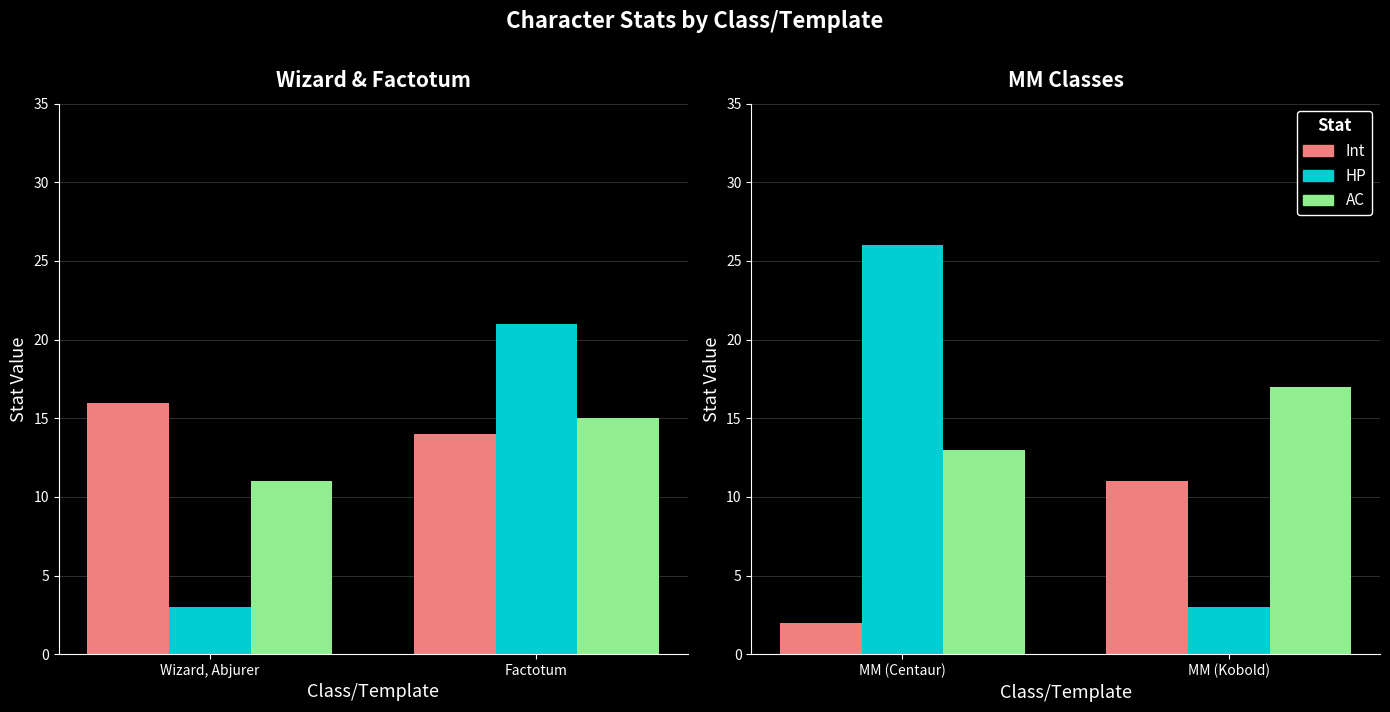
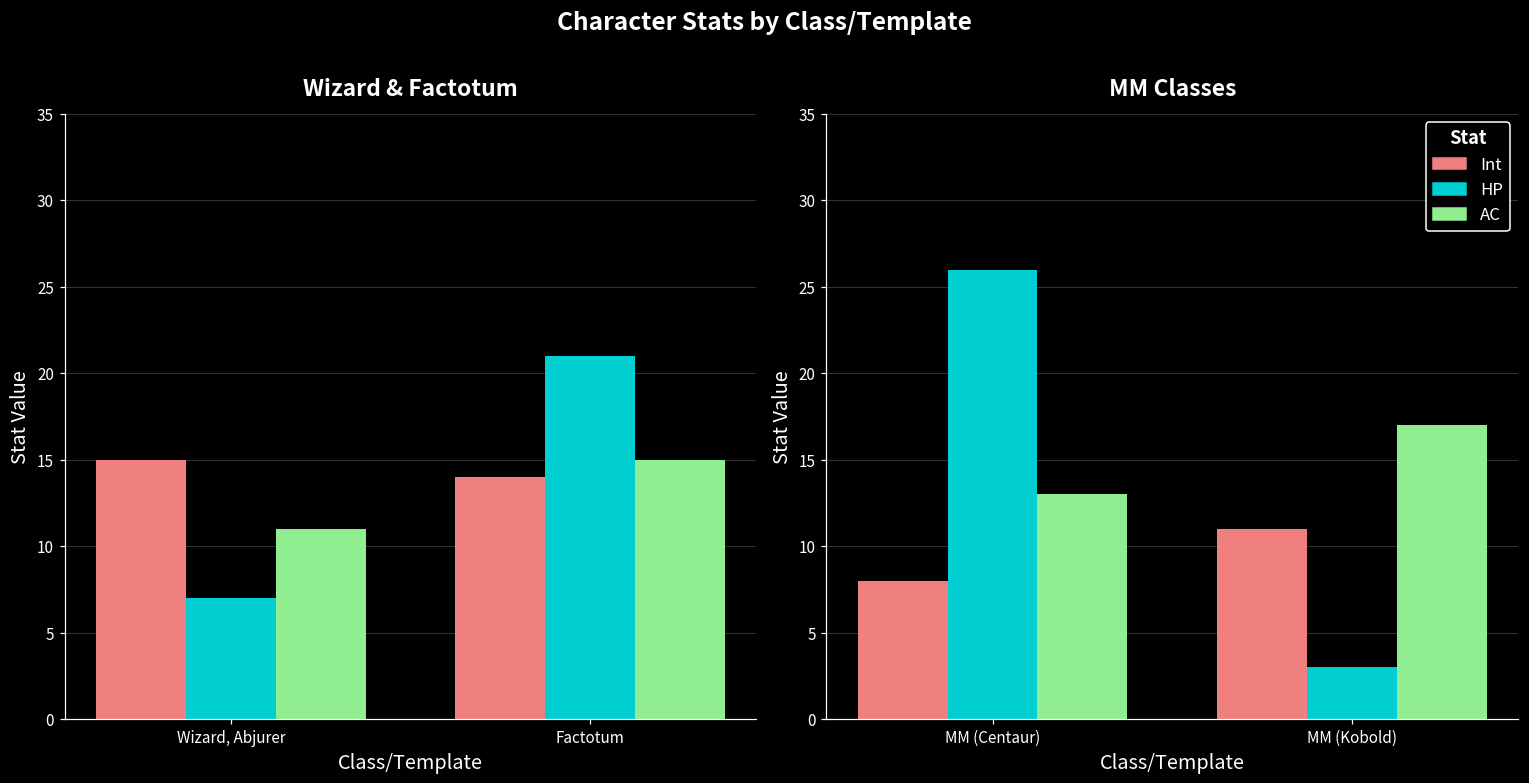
  {
    "Wizard & Factotum": {
      "Int": {
-       "Wizard, Abjurer": 16,
+       "Wizard, Abjurer": 15,
        "Factotum": 14
      },
      "HP": {
-       "Wizard, Abjurer": 3,
+       "Wizard, Abjurer": 7,
        "Factotum": 21
      },
      "AC": {
        "Wizard, Abjurer": 11,
        "Factotum": 15
      }
    },
    "MM Classes": {
      "Int": {
-       "MM (Centaur)": 2,
+       "MM (Centaur)": 8,
        "MM (Kobold)": 11
      },
      "HP": {
        "MM (Centaur)": 26,
        "MM (Kobold)": 3
      },
      "AC": {
        "MM (Centaur)": 13,
        "MM (Kobold)": 17
      }
    }
  }
